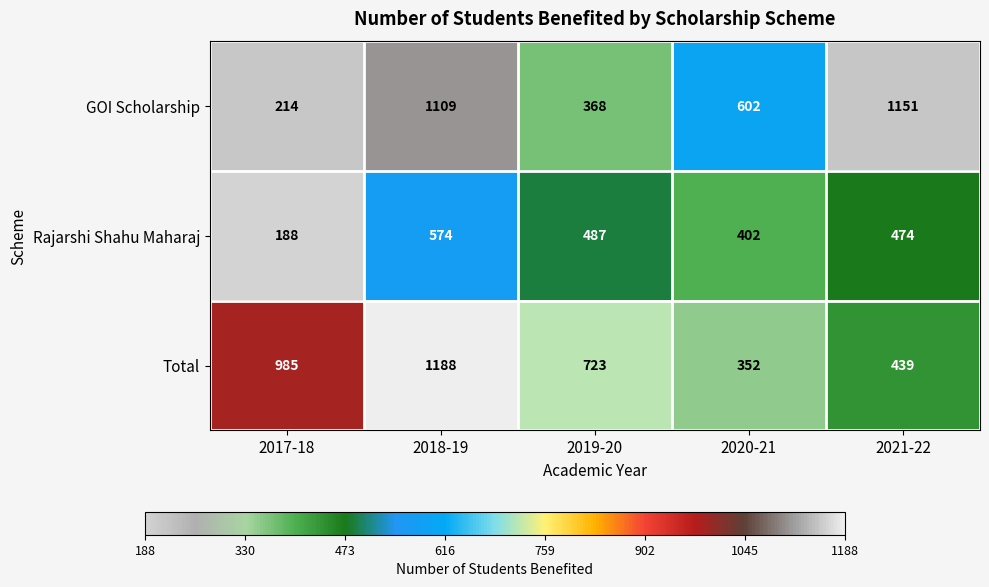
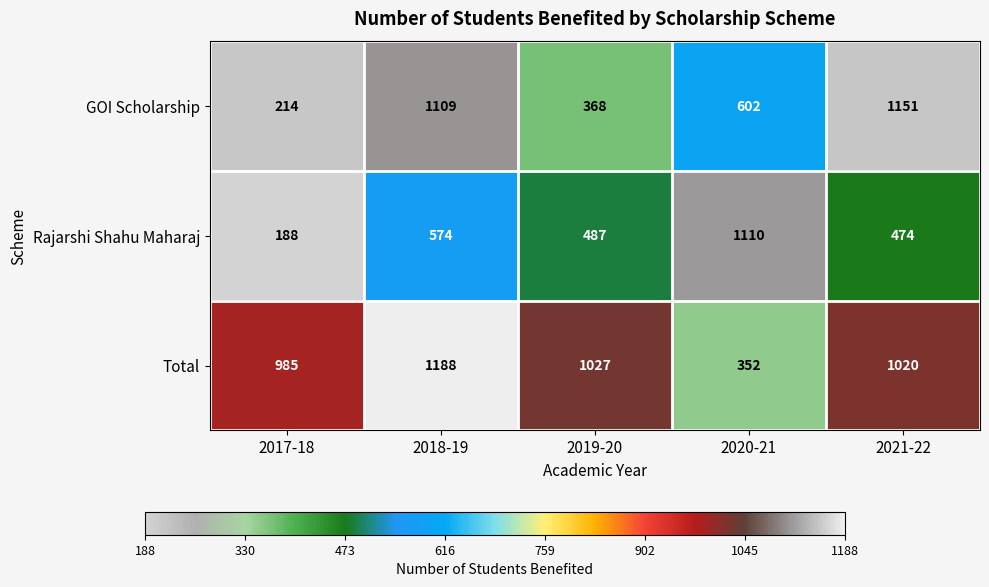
  {
    "GOI Scholarship": {
      "2017-18": 214,
      "2018-19": 1109,
      "2019-20": 368,
      "2020-21": 602,
      "2021-22": 1151
    },
    "Rajarshi Shahu Maharaj": {
      "2017-18": 188,
      "2018-19": 574,
      "2019-20": 487,
-     "2020-21": 402,
+     "2020-21": 1110,
      "2021-22": 474
    },
    "Total": {
      "2017-18": 985,
      "2018-19": 1188,
-     "2019-20": 723,
+     "2019-20": 1027,
      "2020-21": 352,
-     "2021-22": 439
+     "2021-22": 1020
    }
  }
